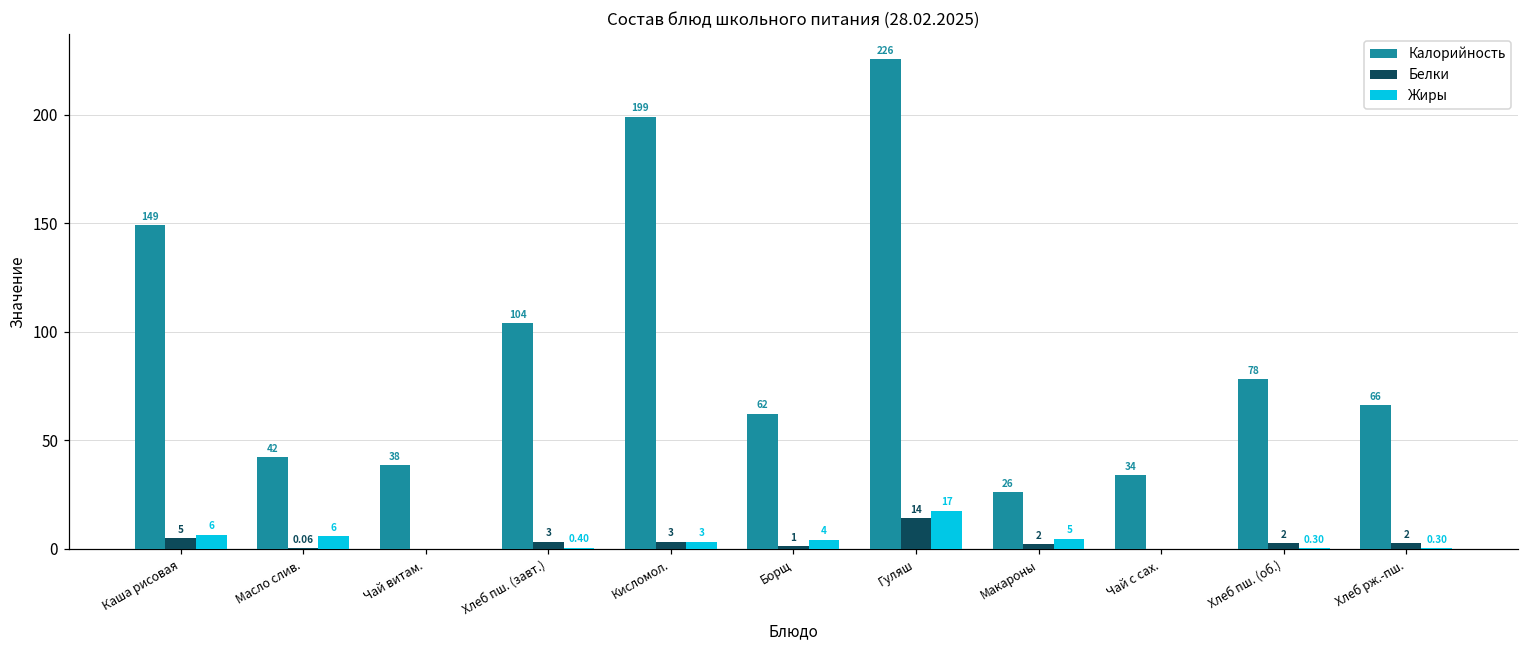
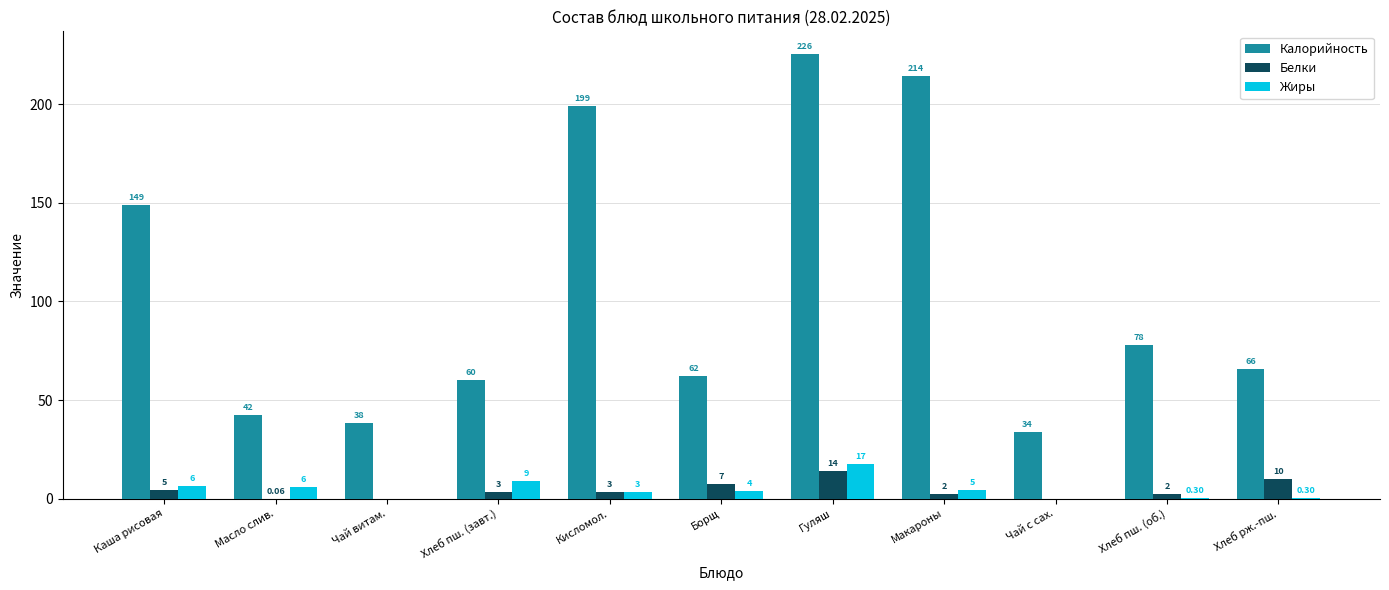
  {
    "Калорийность": {
      "Каша рисовая": 149,
      "Масло слив.": 42,
      "Чай витам.": 38,
-     "Хлеб пш. (завт.)": 104,
+     "Хлеб пш. (завт.)": 60,
      "Кисломол.": 199,
      "Борщ": 62,
      "Гуляш": 226,
-     "Макароны": 26,
+     "Макароны": 214,
      "Чай с сах.": 34,
      "Хлеб пш. (об.)": 78,
      "Хлеб рж.-пш.": 66
    },
    "Белки": {
      "Каша рисовая": 5,
      "Масло слив.": 0.06,
      "Хлеб пш. (завт.)": 3,
      "Кисломол.": 3,
-     "Борщ": 1,
+     "Борщ": 7,
      "Гуляш": 14,
      "Макароны": 2,
      "Хлеб пш. (об.)": 2,
-     "Хлеб рж.-пш.": 2
+     "Хлеб рж.-пш.": 10
    },
    "Жиры": {
      "Каша рисовая": 6,
      "Масло слив.": 6,
-     "Хлеб пш. (завт.)": 0.40,
+     "Хлеб пш. (завт.)": 9,
      "Кисломол.": 3,
      "Борщ": 4,
      "Гуляш": 17,
      "Макароны": 5,
      "Хлеб пш. (об.)": 0.30,
      "Хлеб рж.-пш.": 0.30
    }
  }
